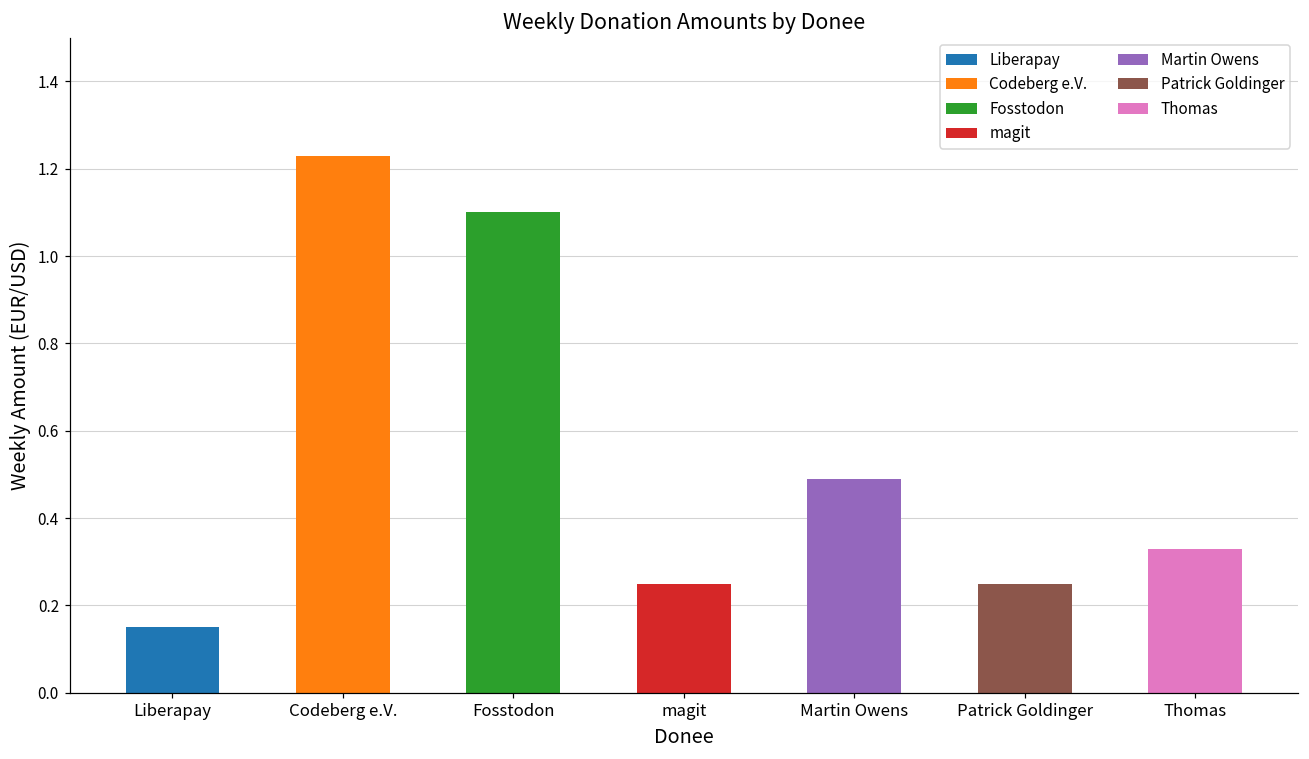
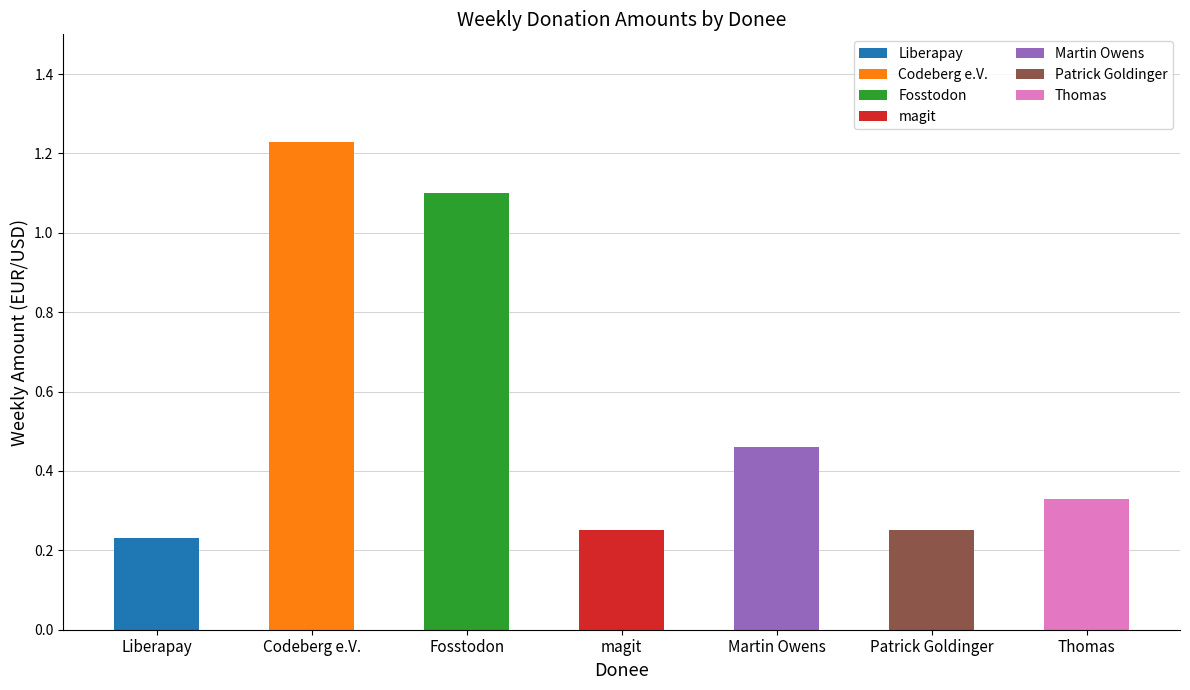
  {
-   "Liberapay": 0.15,
+   "Liberapay": 0.23,
    "Codeberg e.V.": 1.23,
    "Fosstodon": 1.10,
    "magit": 0.25,
-   "Martin Owens": 0.49,
+   "Martin Owens": 0.46,
    "Patrick Goldinger": 0.25,
    "Thomas": 0.33
  }
